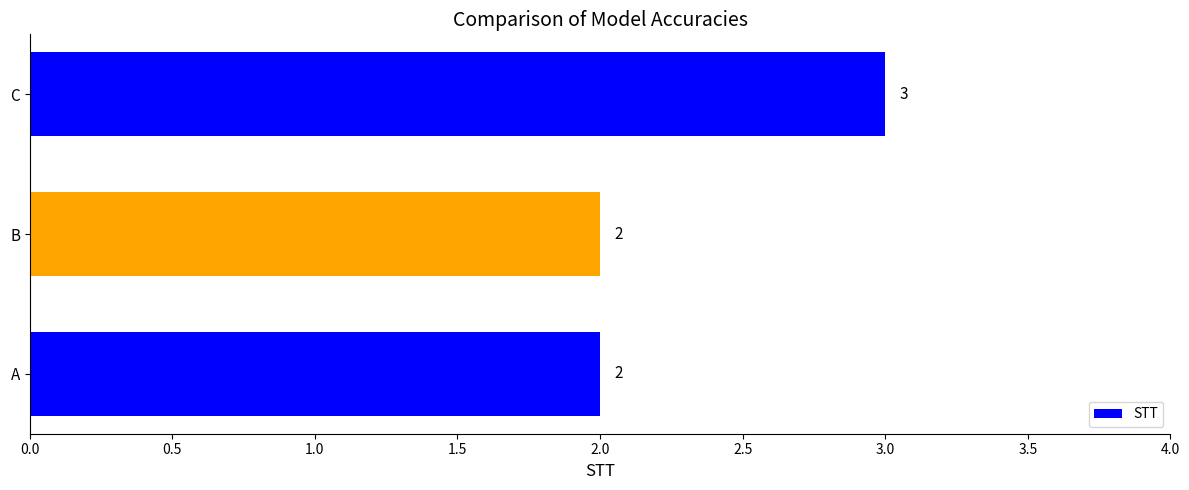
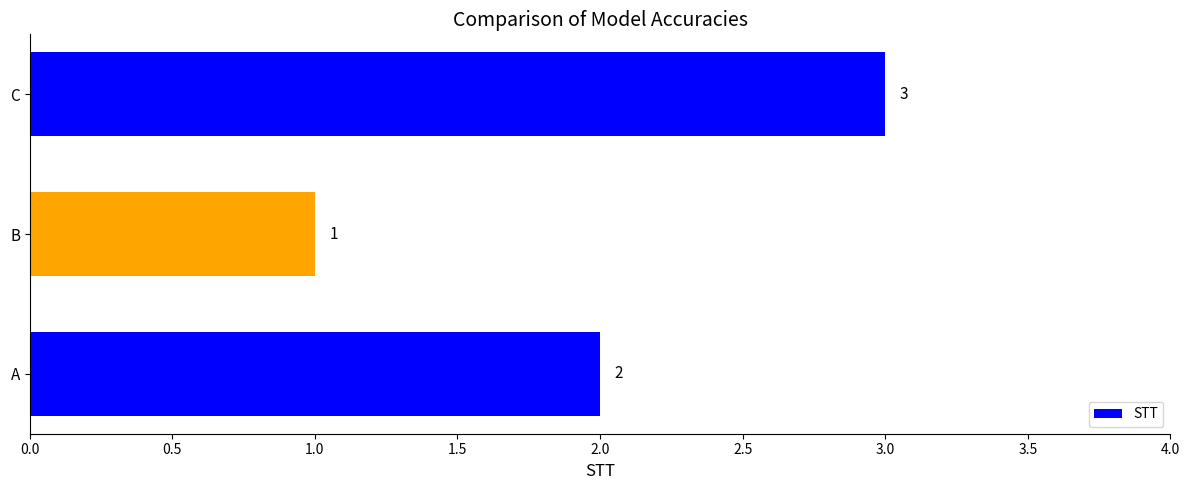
  {
    "C": 3,
-   "B": 2,
+   "B": 1,
    "A": 2
  }
